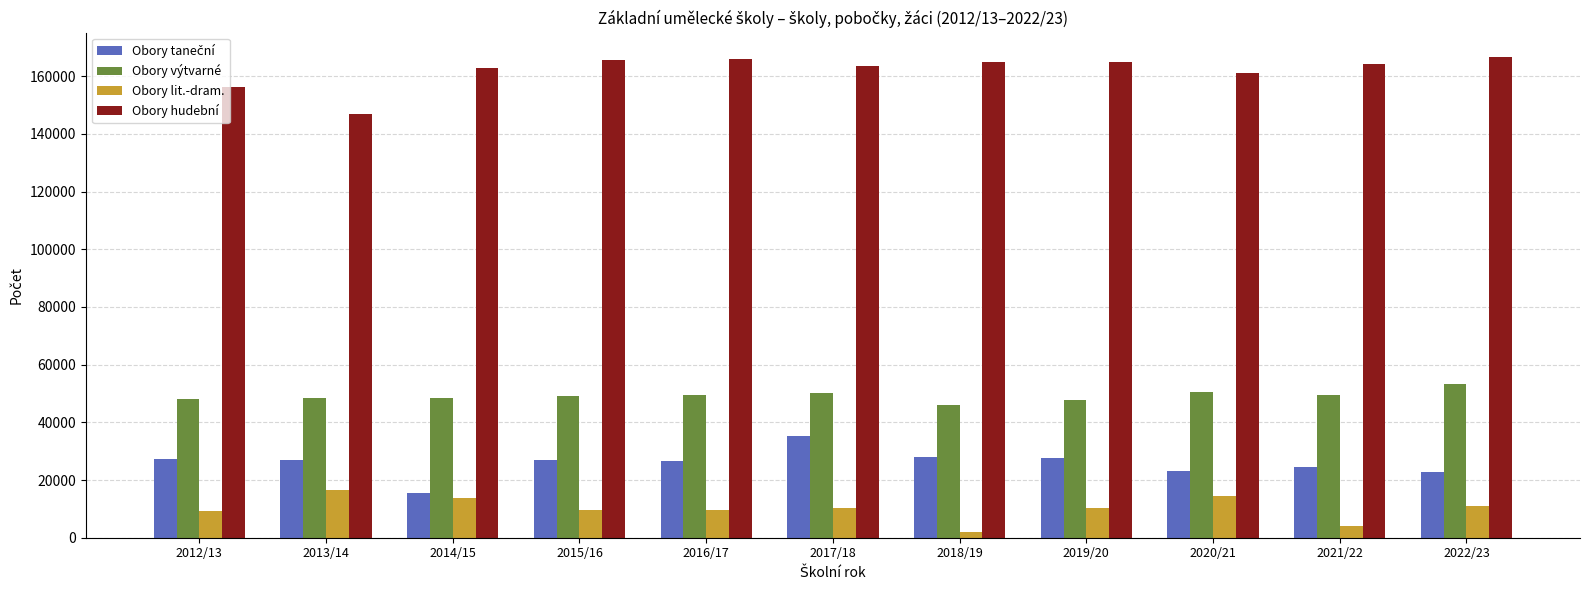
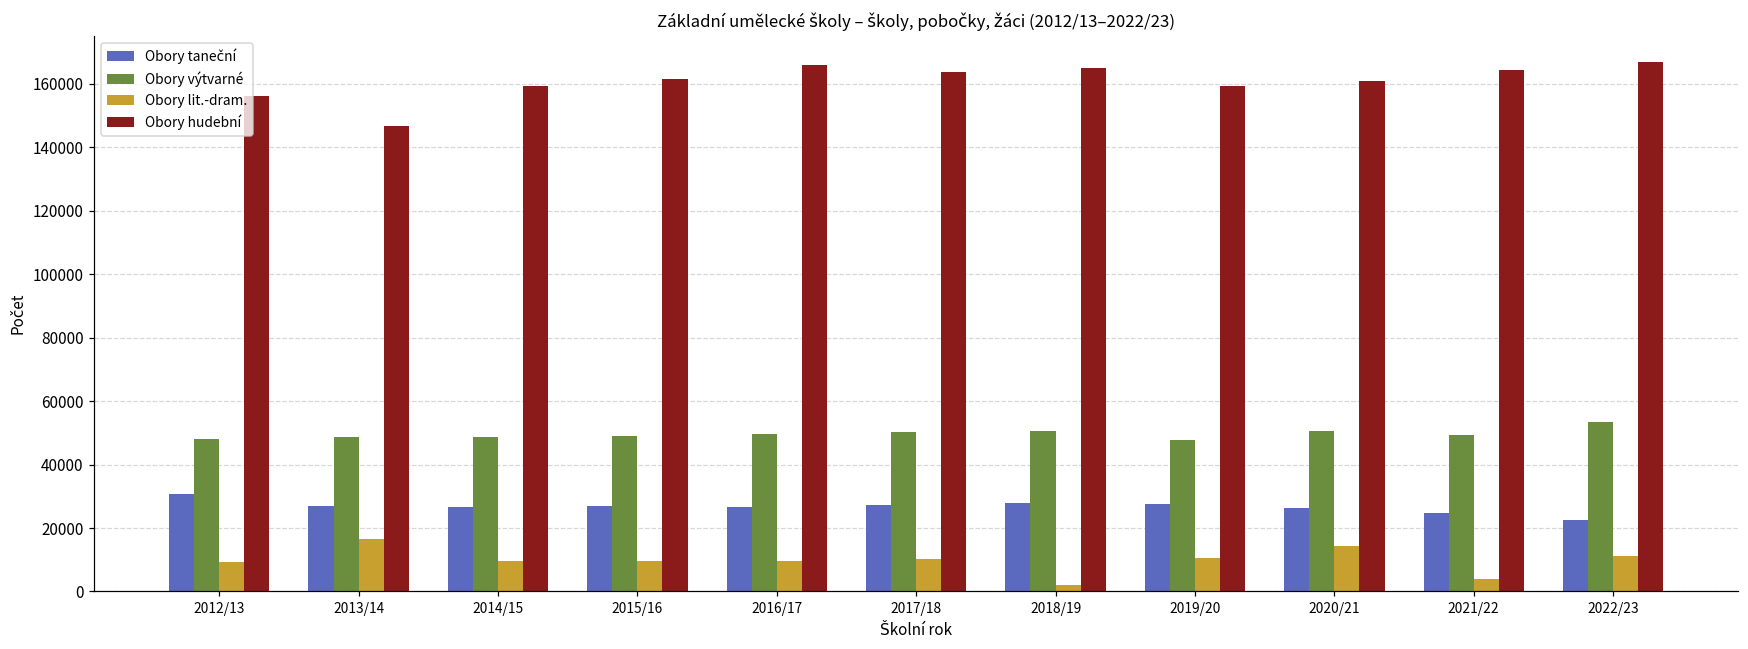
  {
    "Obory taneční": {
-     "2012/13": 27000,
+     "2012/13": 31000,
      "2013/14": 27000,
-     "2014/15": 16000,
+     "2014/15": 27000,
      "2015/16": 27000,
      "2016/17": 27000,
-     "2017/18": 35000,
+     "2017/18": 27000,
      "2018/19": 28000,
      "2019/20": 28000,
-     "2020/21": 23000,
+     "2020/21": 26000,
      "2021/22": 25000,
      "2022/23": 23000
    },
    "Obory výtvarné": {
      "2012/13": 48000,
      "2013/14": 49000,
      "2014/15": 49000,
      "2015/16": 49000,
      "2016/17": 50000,
      "2017/18": 50000,
-     "2018/19": 46000,
+     "2018/19": 51000,
      "2019/20": 48000,
      "2020/21": 50000,
      "2021/22": 49000,
      "2022/23": 53000
    },
    "Obory lit.-dram.": {
      "2012/13": 9000,
      "2013/14": 17000,
-     "2014/15": 14000,
+     "2014/15": 10000,
      "2015/16": 10000,
      "2016/17": 10000,
      "2017/18": 10000,
      "2018/19": 2000,
      "2019/20": 10000,
      "2020/21": 14000,
      "2021/22": 4000,
      "2022/23": 11000
    },
    "Obory hudební": {
      "2012/13": 156000,
      "2013/14": 147000,
-     "2014/15": 163000,
-     "2015/16": 166000,
+     "2014/15": 159000,
+     "2015/16": 161000,
      "2016/17": 166000,
      "2017/18": 164000,
      "2018/19": 165000,
-     "2019/20": 165000,
+     "2019/20": 159000,
      "2020/21": 161000,
      "2021/22": 164000,
      "2022/23": 167000
    }
  }
